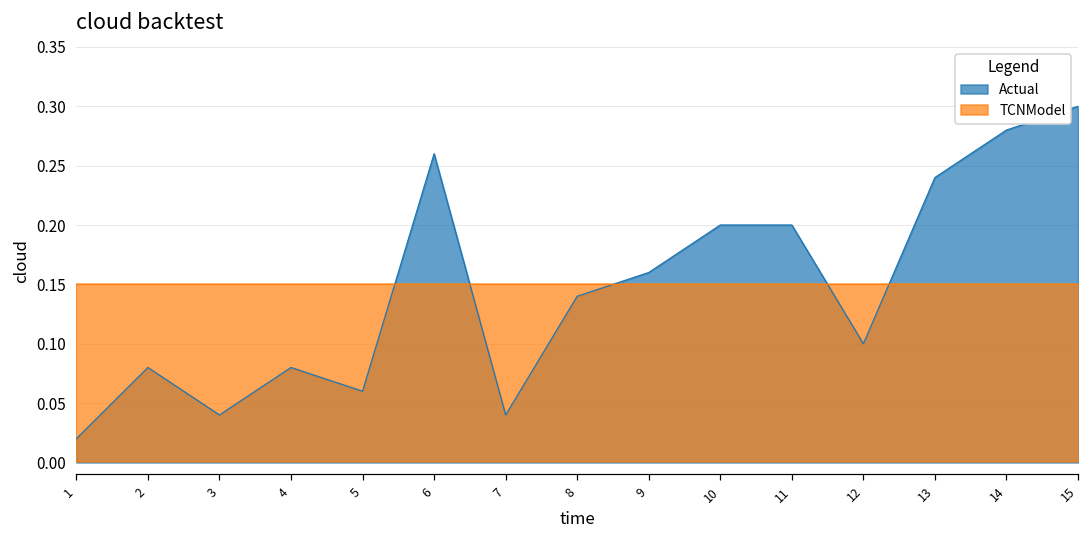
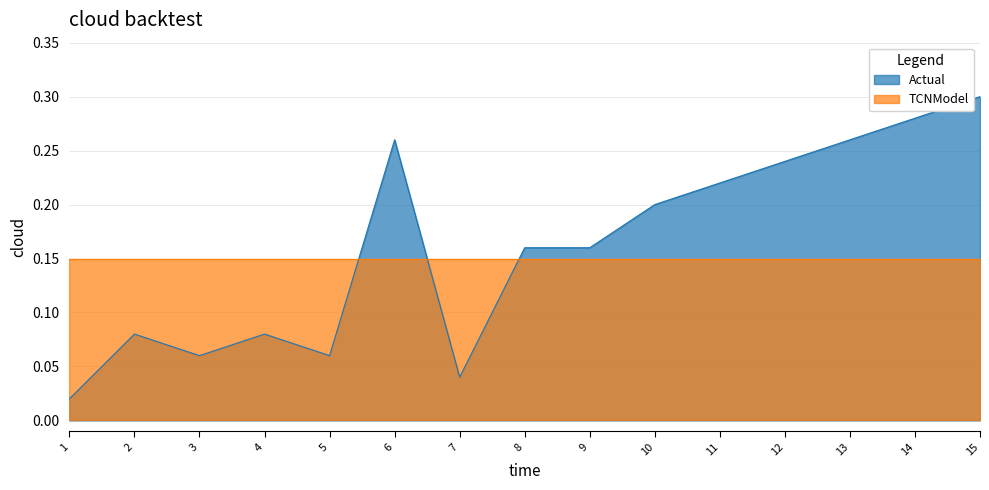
  {
    "Actual": {
      "1": 0.020,
      "2": 0.080,
-     "3": 0.040,
+     "3": 0.060,
      "4": 0.080,
      "5": 0.060,
      "6": 0.260,
      "7": 0.040,
-     "8": 0.140,
+     "8": 0.160,
      "9": 0.160,
      "10": 0.200,
-     "11": 0.200,
-     "12": 0.100,
-     "13": 0.240,
+     "11": 0.220,
+     "12": 0.240,
+     "13": 0.260,
      "14": 0.280,
      "15": 0.300
    },
    "TCNModel": {
      "1": 0.150,
      "2": 0.150,
      "3": 0.150,
      "4": 0.150,
      "5": 0.150,
      "6": 0.150,
      "7": 0.150,
      "8": 0.150,
      "9": 0.150,
      "10": 0.150,
      "11": 0.150,
      "12": 0.150,
      "13": 0.150,
      "14": 0.150,
      "15": 0.150
    }
  }
